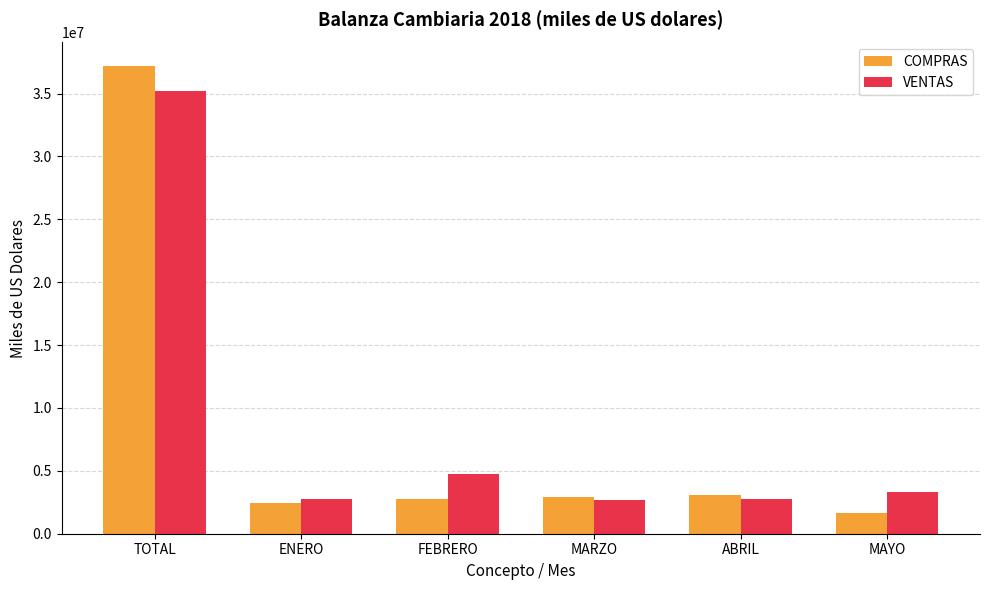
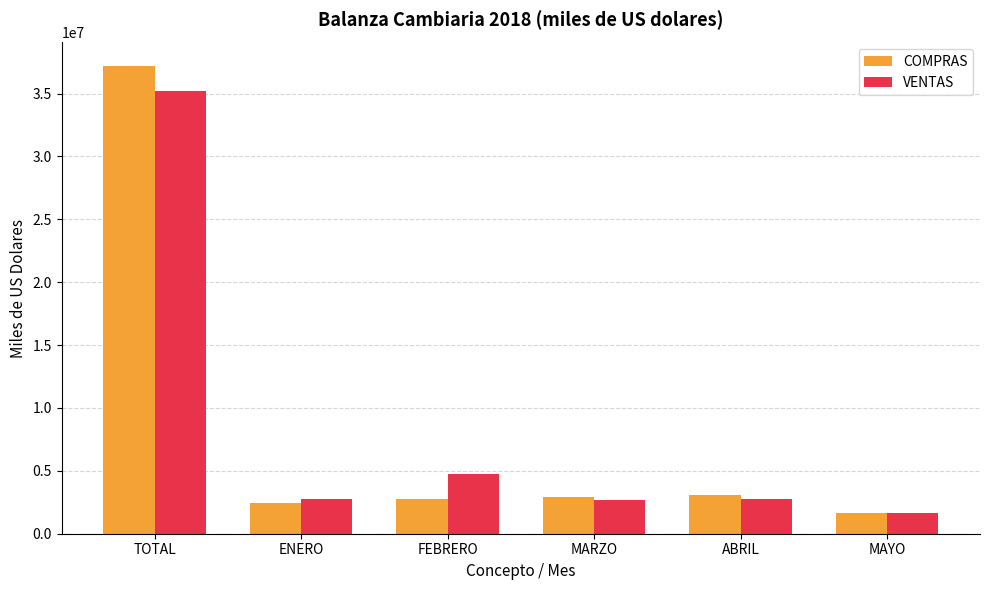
  {
    "COMPRAS": {
      "TOTAL": 37200000,
      "ENERO": 2500000,
      "FEBRERO": 2800000,
      "MARZO": 2900000,
      "ABRIL": 3100000,
      "MAYO": 1600000
    },
    "VENTAS": {
      "TOTAL": 35200000,
      "ENERO": 2800000,
      "FEBRERO": 4800000,
      "MARZO": 2700000,
      "ABRIL": 2800000,
-     "MAYO": 3300000
+     "MAYO": 1700000
    }
  }
